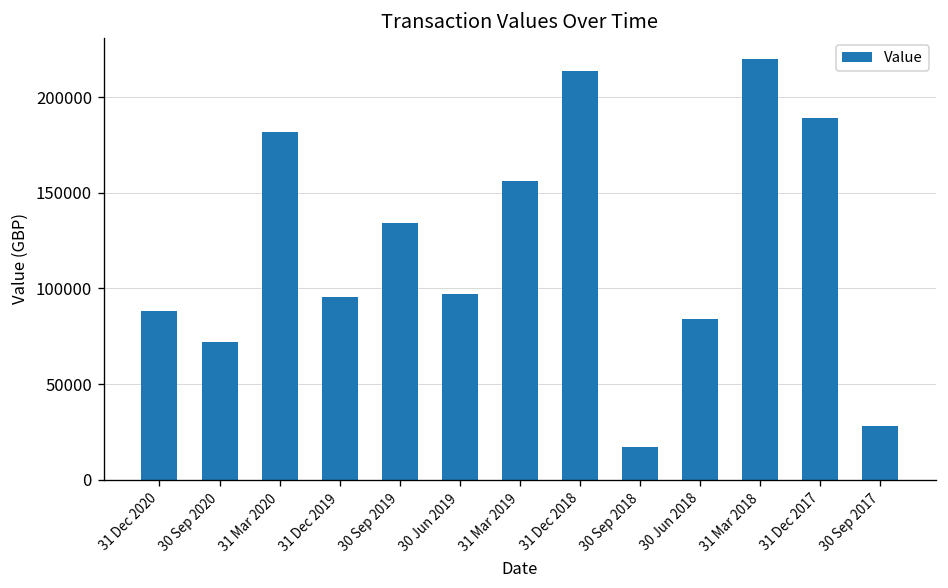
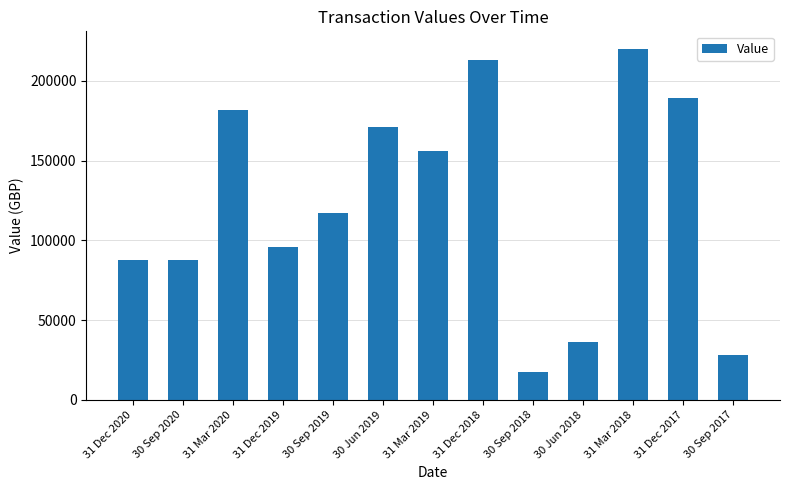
  {
    "31 Dec 2020": 88000,
-   "30 Sep 2020": 72000,
+   "30 Sep 2020": 88000,
    "31 Mar 2020": 182000,
    "31 Dec 2019": 96000,
-   "30 Sep 2019": 134000,
-   "30 Jun 2019": 97000,
+   "30 Sep 2019": 117000,
+   "30 Jun 2019": 171000,
    "31 Mar 2019": 156000,
    "31 Dec 2018": 213000,
    "30 Sep 2018": 17000,
-   "30 Jun 2018": 84000,
+   "30 Jun 2018": 36000,
    "31 Mar 2018": 220000,
    "31 Dec 2017": 189000,
    "30 Sep 2017": 28000
  }
